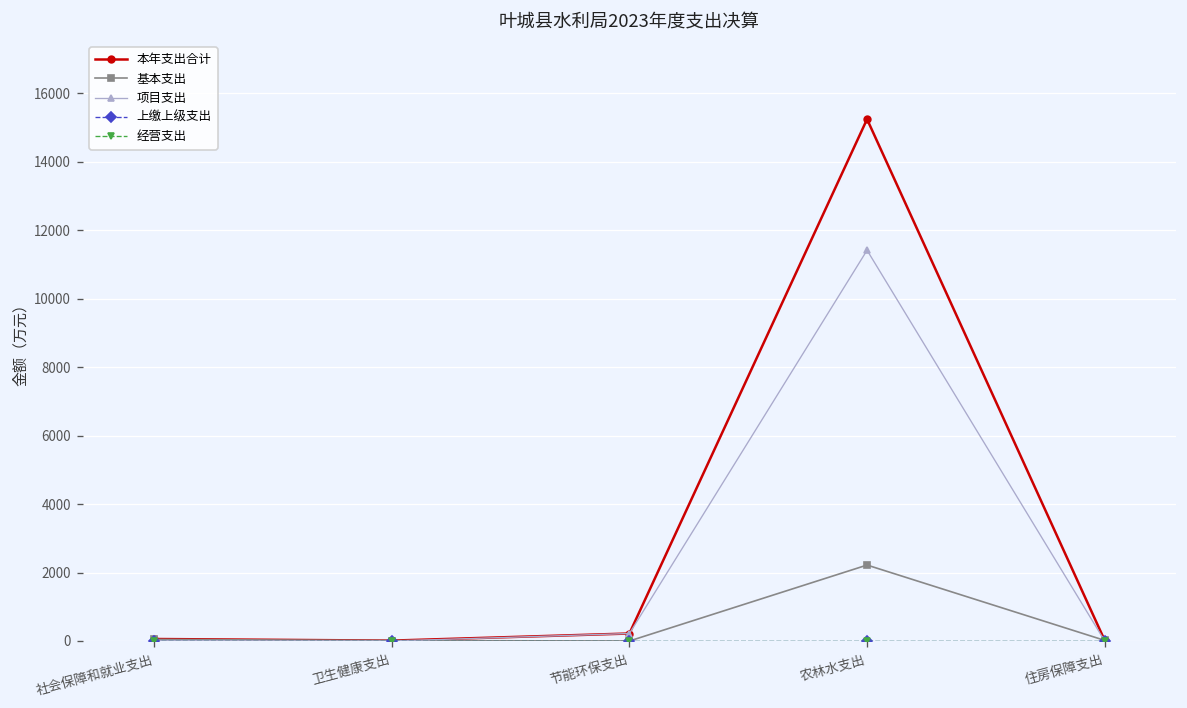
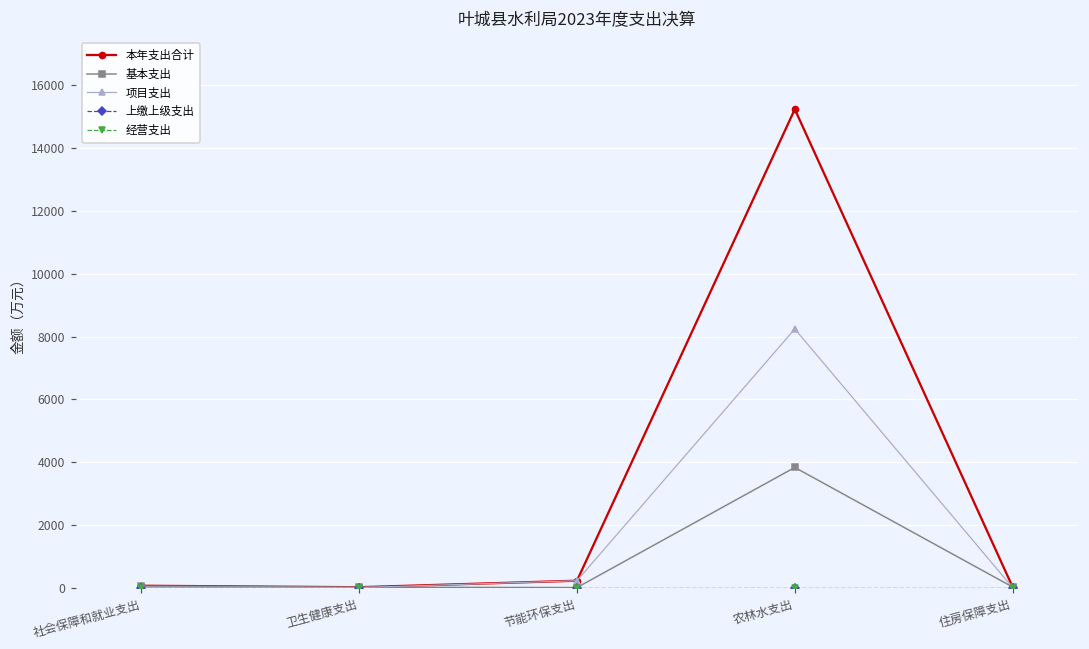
  {
    "本年支出合计": {
      "农林水支出": 15200
    },
    "基本支出": {
-     "农林水支出": 2200
+     "农林水支出": 3800
    },
    "项目支出": {
-     "农林水支出": 11400
+     "农林水支出": 8200
    },
    "经营支出": {
      "农林水支出": 0
    }
  }
